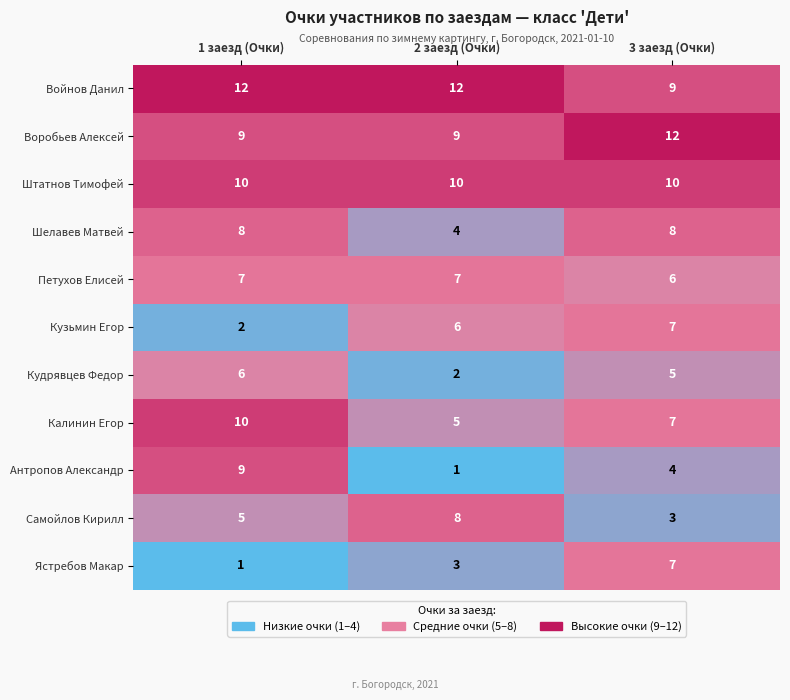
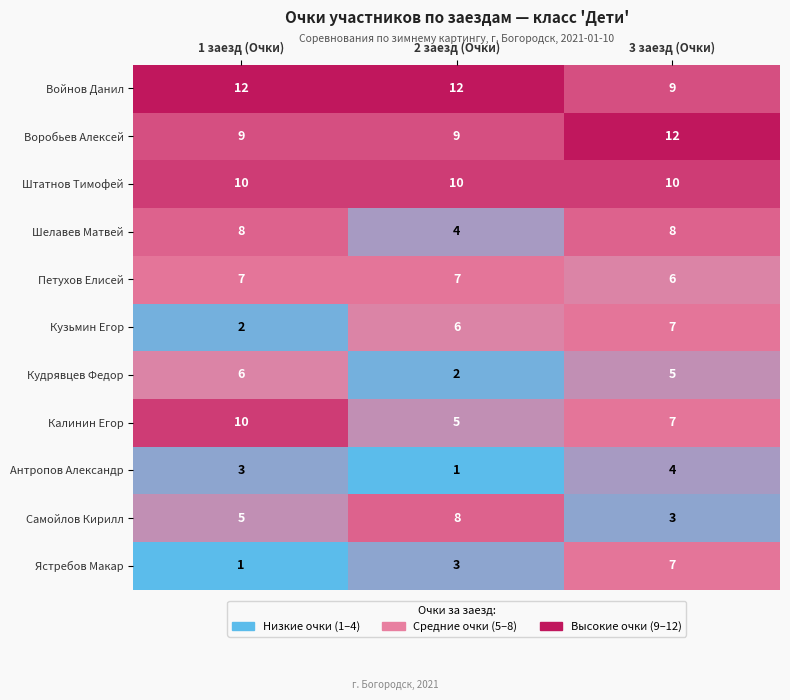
  {
    "Войнов Данил": {
      "1 заезд (Очки)": 12,
      "2 заезд (Очки)": 12,
      "3 заезд (Очки)": 9
    },
    "Воробьев Алексей": {
      "1 заезд (Очки)": 9,
      "2 заезд (Очки)": 9,
      "3 заезд (Очки)": 12
    },
    "Штатнов Тимофей": {
      "1 заезд (Очки)": 10,
      "2 заезд (Очки)": 10,
      "3 заезд (Очки)": 10
    },
    "Шелавев Матвей": {
      "1 заезд (Очки)": 8,
      "2 заезд (Очки)": 4,
      "3 заезд (Очки)": 8
    },
    "Петухов Елисей": {
      "1 заезд (Очки)": 7,
      "2 заезд (Очки)": 7,
      "3 заезд (Очки)": 6
    },
    "Кузьмин Егор": {
      "1 заезд (Очки)": 2,
      "2 заезд (Очки)": 6,
      "3 заезд (Очки)": 7
    },
    "Кудрявцев Федор": {
      "1 заезд (Очки)": 6,
      "2 заезд (Очки)": 2,
      "3 заезд (Очки)": 5
    },
    "Калинин Егор": {
      "1 заезд (Очки)": 10,
      "2 заезд (Очки)": 5,
      "3 заезд (Очки)": 7
    },
    "Антропов Александр": {
-     "1 заезд (Очки)": 9,
+     "1 заезд (Очки)": 3,
      "2 заезд (Очки)": 1,
      "3 заезд (Очки)": 4
    },
    "Самойлов Кирилл": {
      "1 заезд (Очки)": 5,
      "2 заезд (Очки)": 8,
      "3 заезд (Очки)": 3
    },
    "Ястребов Макар": {
      "1 заезд (Очки)": 1,
      "2 заезд (Очки)": 3,
      "3 заезд (Очки)": 7
    }
  }
